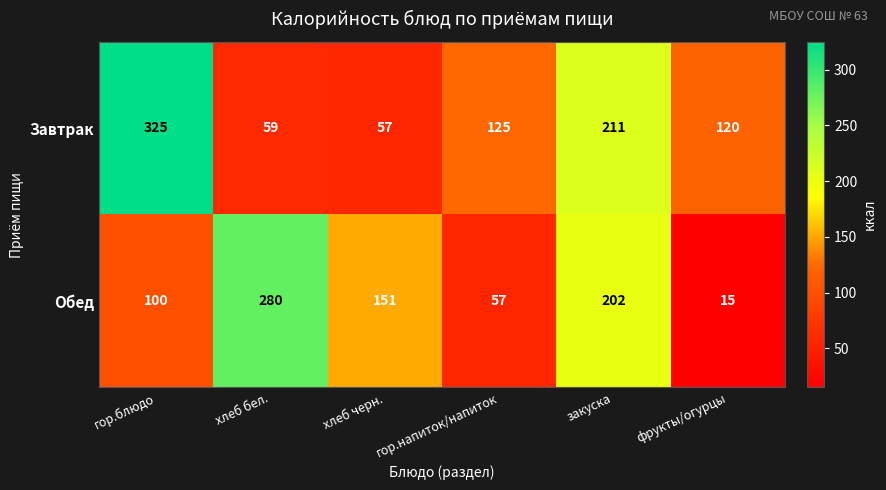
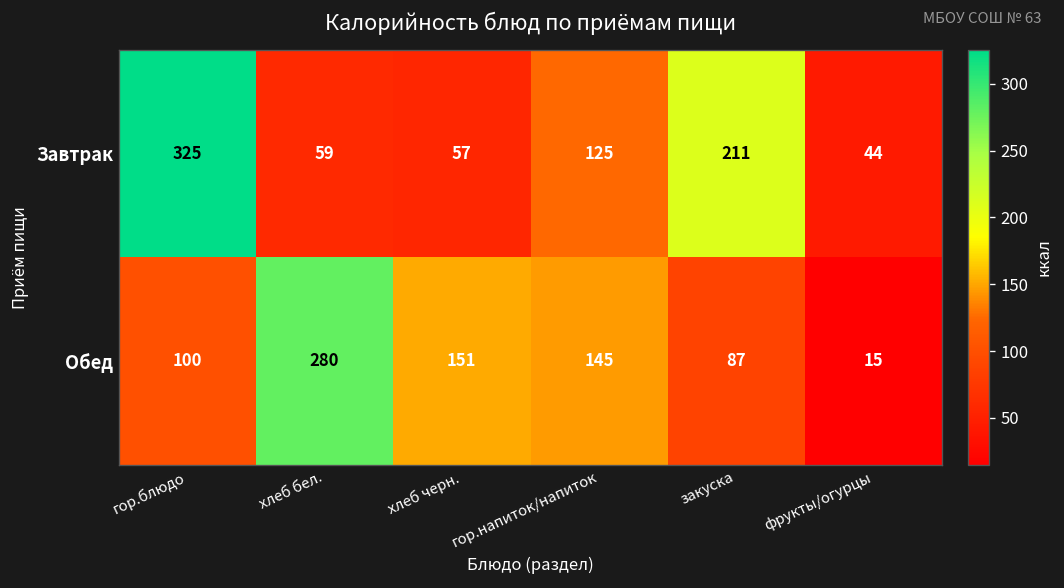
  {
    "Завтрак": {
      "гор.блюдо": 325,
      "хлеб бел.": 59,
      "хлеб черн.": 57,
      "гор.напиток/напиток": 125,
      "закуска": 211,
-     "фрукты/огурцы": 120
+     "фрукты/огурцы": 44
    },
    "Обед": {
      "гор.блюдо": 100,
      "хлеб бел.": 280,
      "хлеб черн.": 151,
-     "гор.напиток/напиток": 57,
-     "закуска": 202,
+     "гор.напиток/напиток": 145,
+     "закуска": 87,
      "фрукты/огурцы": 15
    }
  }
